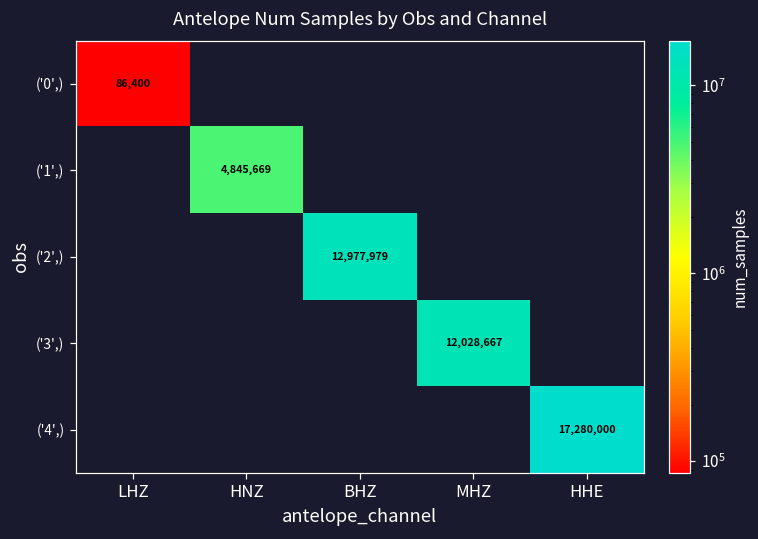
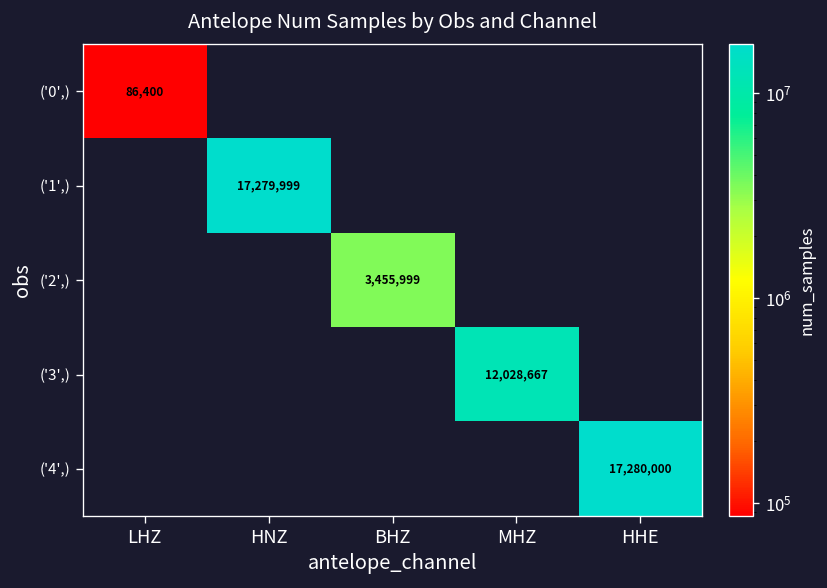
  {
    "('0',)": {
      "LHZ": "86,400"
    },
    "('1',)": {
-     "HNZ": "4,845,669"
+     "HNZ": "17,279,999"
    },
    "('2',)": {
-     "BHZ": "12,977,979"
+     "BHZ": "3,455,999"
    },
    "('3',)": {
      "MHZ": "12,028,667"
    },
    "('4',)": {
      "HHE": "17,280,000"
    }
  }
